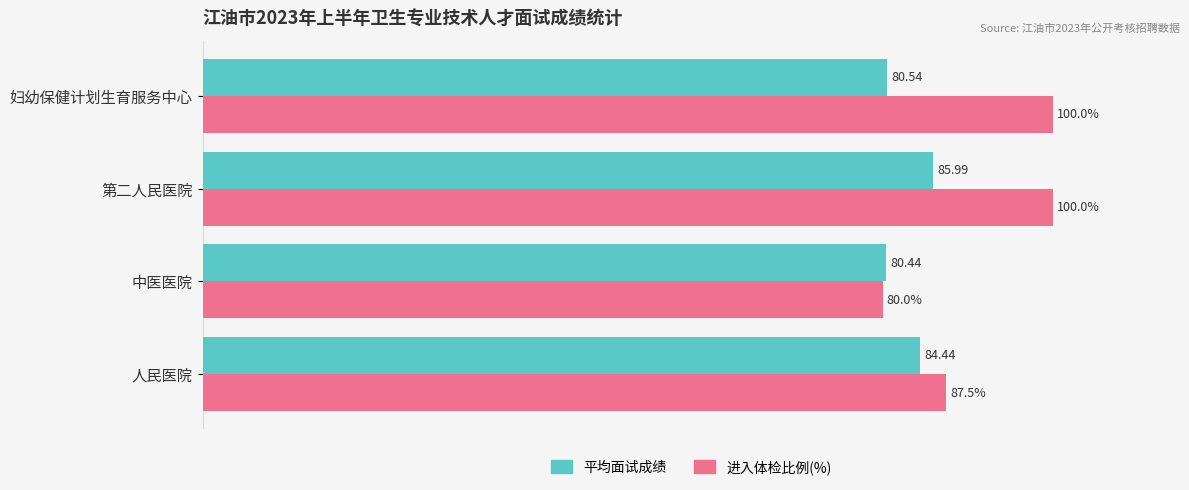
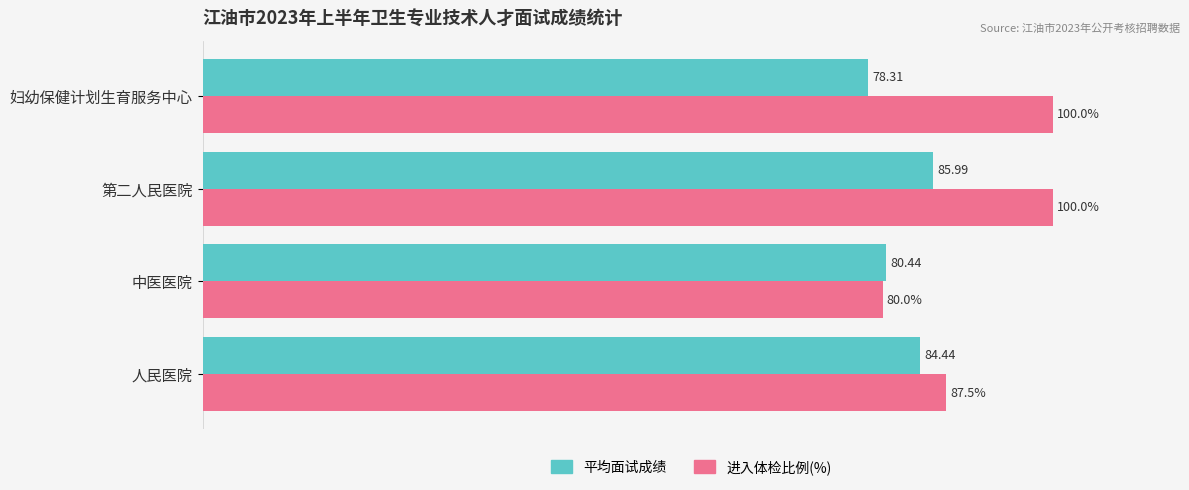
  {
    "平均面试成绩": {
-     "妇幼保健计划生育服务中心": "80.54",
+     "妇幼保健计划生育服务中心": "78.31",
      "第二人民医院": "85.99",
      "中医医院": "80.44",
      "人民医院": "84.44"
    },
    "进入体检比例(%)": {
      "妇幼保健计划生育服务中心": "100.0%",
      "第二人民医院": "100.0%",
      "中医医院": "80.0%",
      "人民医院": "87.5%"
    }
  }
